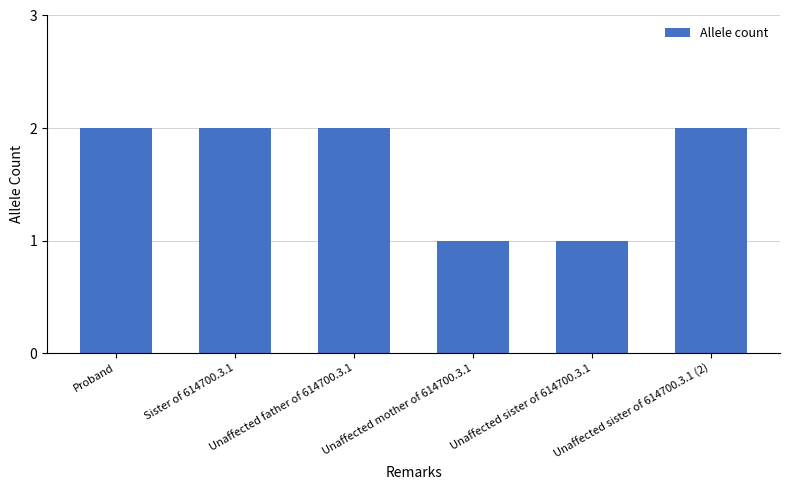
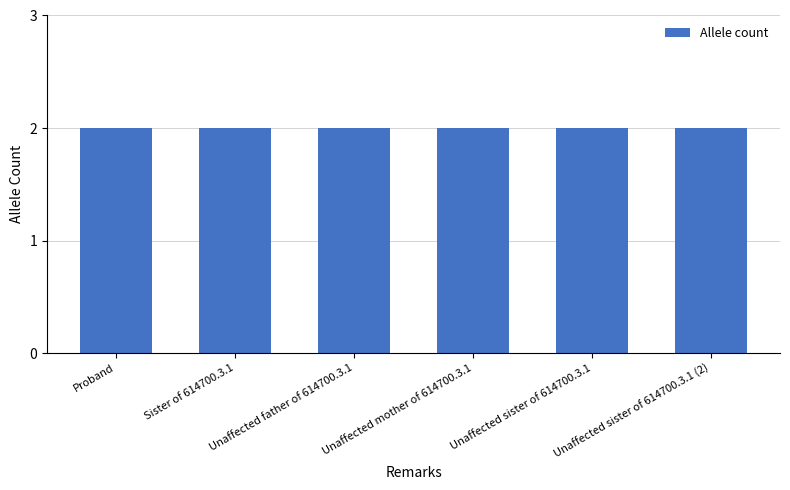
  {
    "Proband": 2,
    "Sister of 614700.3.1": 2,
    "Unaffected father of 614700.3.1": 2,
-   "Unaffected mother of 614700.3.1": 1,
-   "Unaffected sister of 614700.3.1": 1,
+   "Unaffected mother of 614700.3.1": 2,
+   "Unaffected sister of 614700.3.1": 2,
    "Unaffected sister of 614700.3.1 (2)": 2
  }
